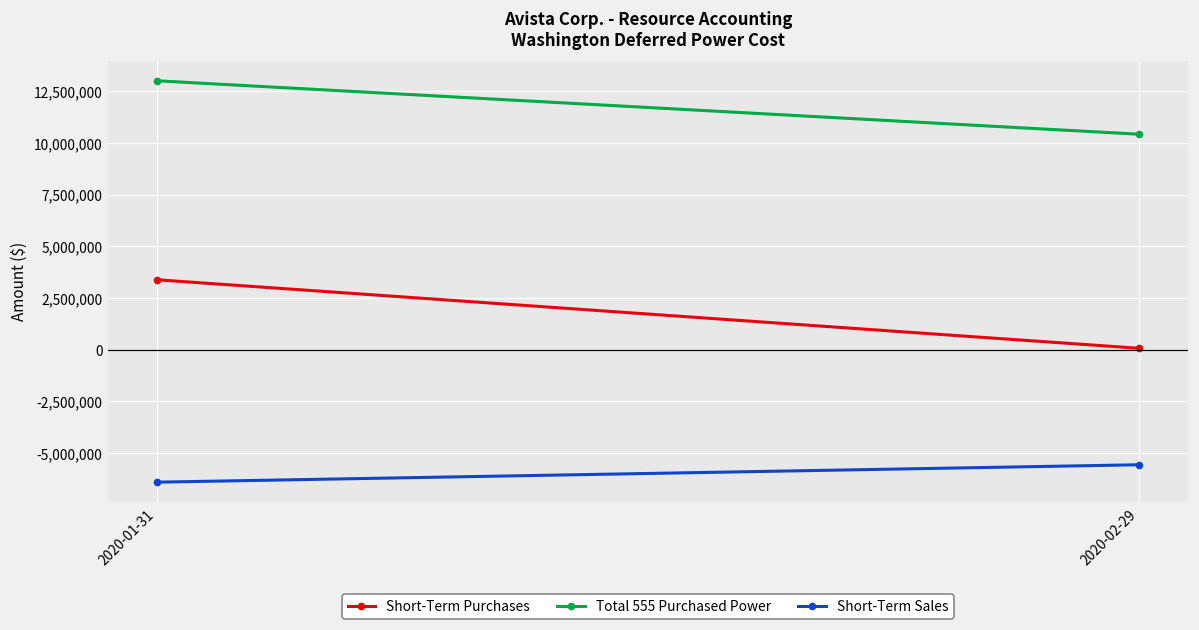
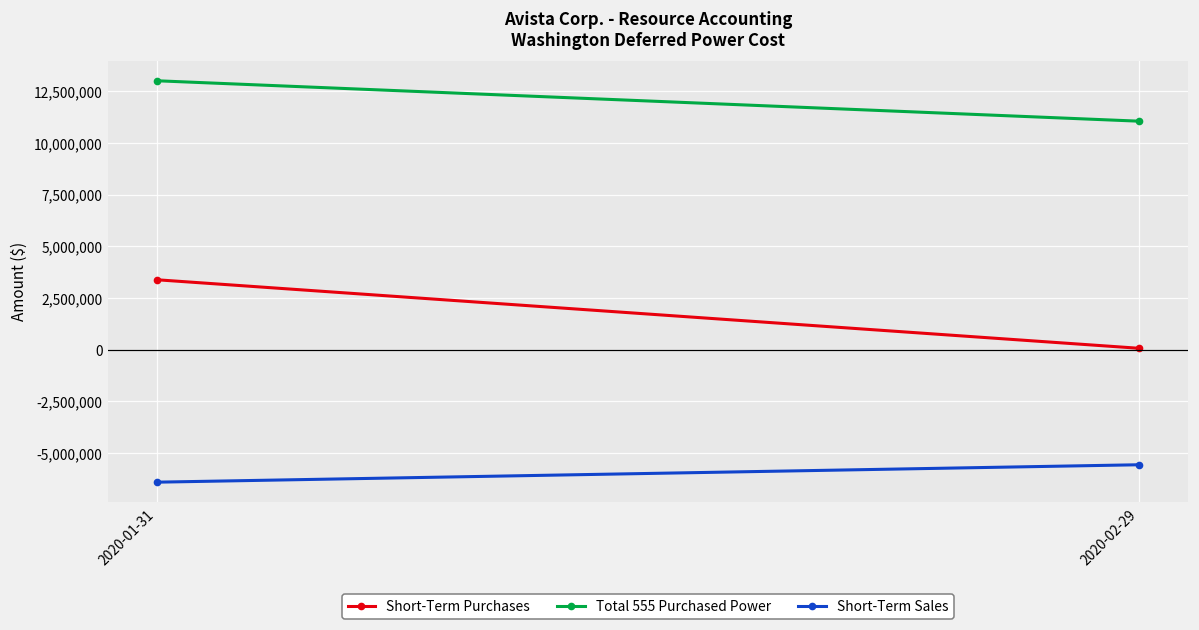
  {
    "Short-Term Purchases": {
      "2020-01-31": "3,400,000",
      "2020-02-29": "100,000"
    },
    "Total 555 Purchased Power": {
      "2020-01-31": "13,000,000",
-     "2020-02-29": "10,400,000"
+     "2020-02-29": "11,100,000"
    },
    "Short-Term Sales": {
      "2020-01-31": "-6,400,000",
      "2020-02-29": "-5,600,000"
    }
  }
